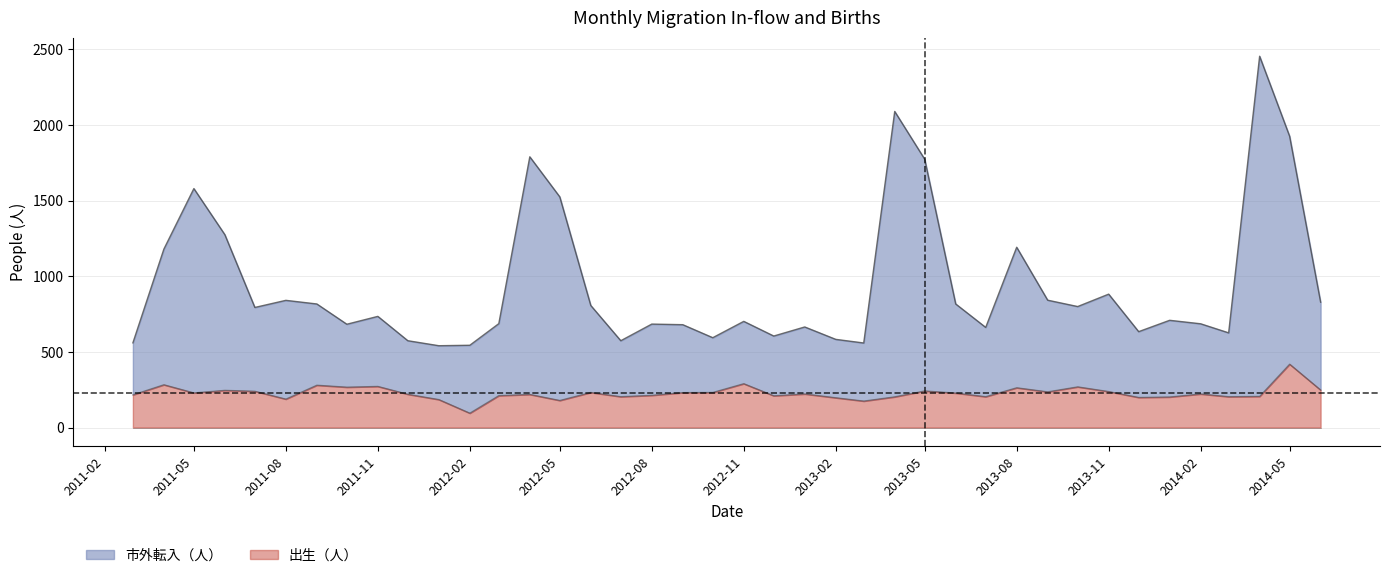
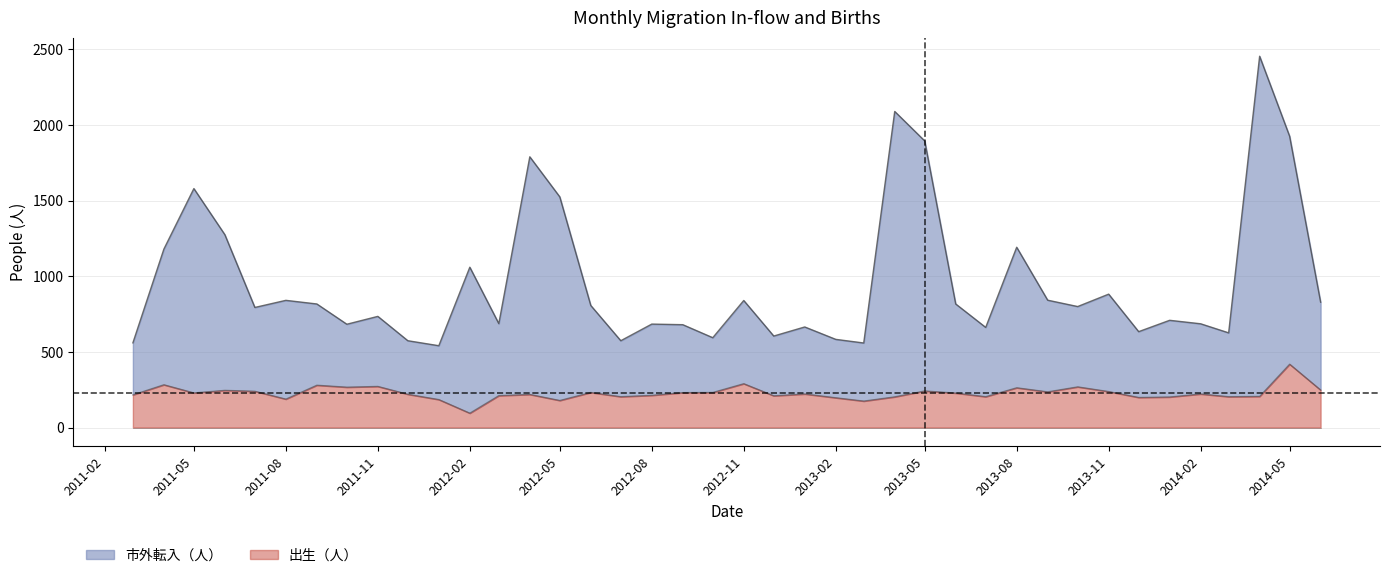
  {
    "市外転入（人）": {
      "2011-05": 1580,
      "2011-08": 840,
      "2011-11": 740,
-     "2012-02": 540,
+     "2012-02": 1060,
      "2012-05": 1530,
      "2012-08": 680,
-     "2012-11": 700,
+     "2012-11": 840,
      "2013-02": 580,
-     "2013-05": 1770,
+     "2013-05": 1900,
      "2013-08": 1190,
      "2013-11": 880,
      "2014-02": 690,
      "2014-05": 1930
    },
    "出生（人）": {
      "2011-05": 230,
      "2011-08": 190,
      "2011-11": 270,
      "2012-02": 100,
      "2012-05": 180,
      "2012-08": 210,
      "2012-11": 290,
      "2013-02": 200,
      "2013-05": 240,
      "2013-08": 260,
      "2013-11": 240,
      "2014-02": 220,
      "2014-05": 420
    }
  }
